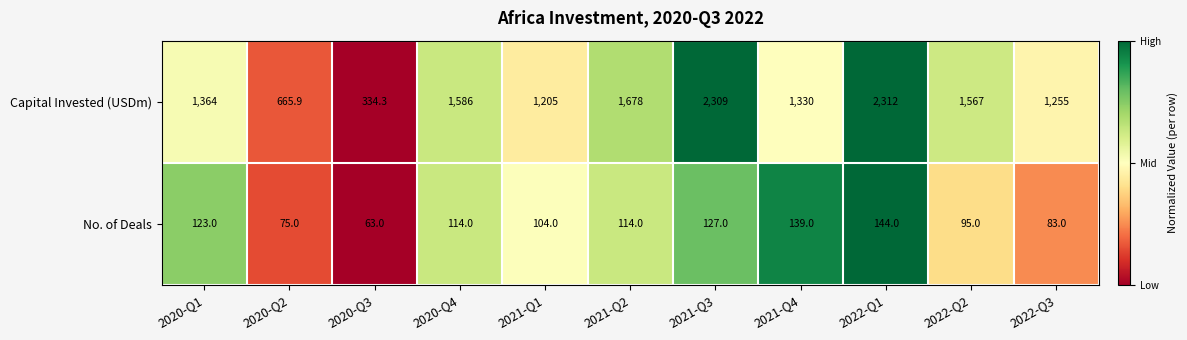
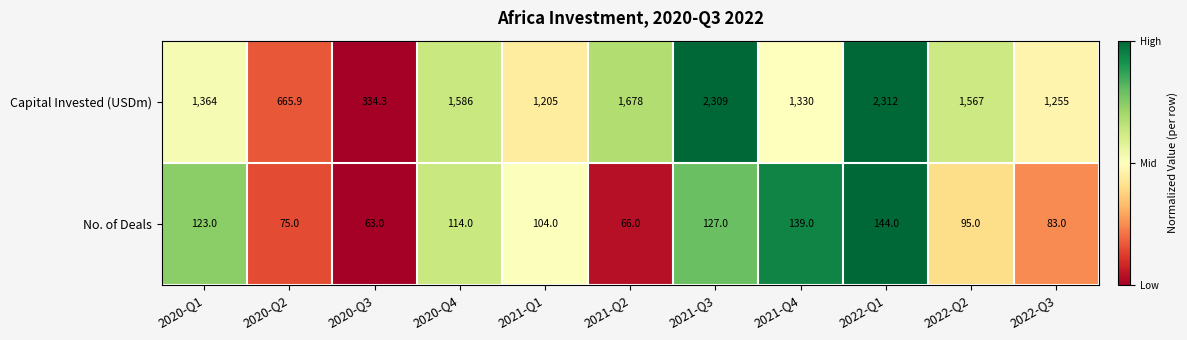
  {
    "Capital Invested (USDm)": {
      "2020-Q1": "1,364",
      "2020-Q2": "665.9",
      "2020-Q3": "334.3",
      "2020-Q4": "1,586",
      "2021-Q1": "1,205",
      "2021-Q2": "1,678",
      "2021-Q3": "2,309",
      "2021-Q4": "1,330",
      "2022-Q1": "2,312",
      "2022-Q2": "1,567",
      "2022-Q3": "1,255"
    },
    "No. of Deals": {
      "2020-Q1": "123.0",
      "2020-Q2": "75.0",
      "2020-Q3": "63.0",
      "2020-Q4": "114.0",
      "2021-Q1": "104.0",
-     "2021-Q2": "114.0",
+     "2021-Q2": "66.0",
      "2021-Q3": "127.0",
      "2021-Q4": "139.0",
      "2022-Q1": "144.0",
      "2022-Q2": "95.0",
      "2022-Q3": "83.0"
    }
  }
